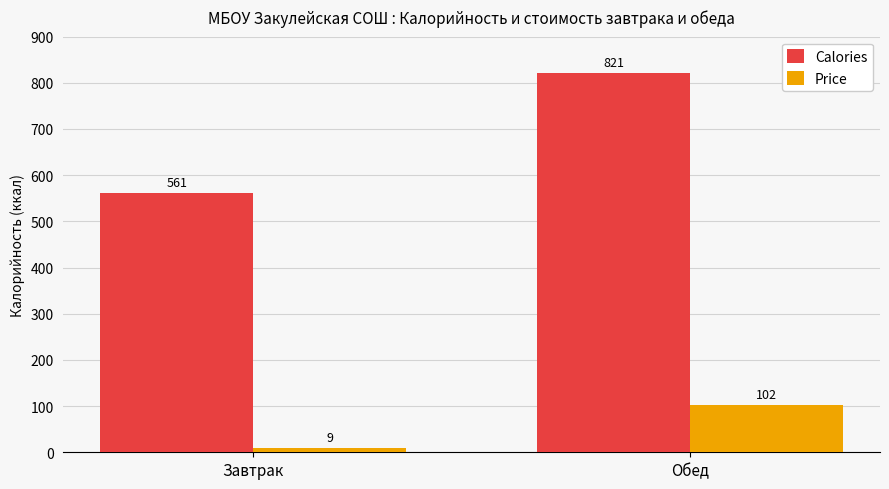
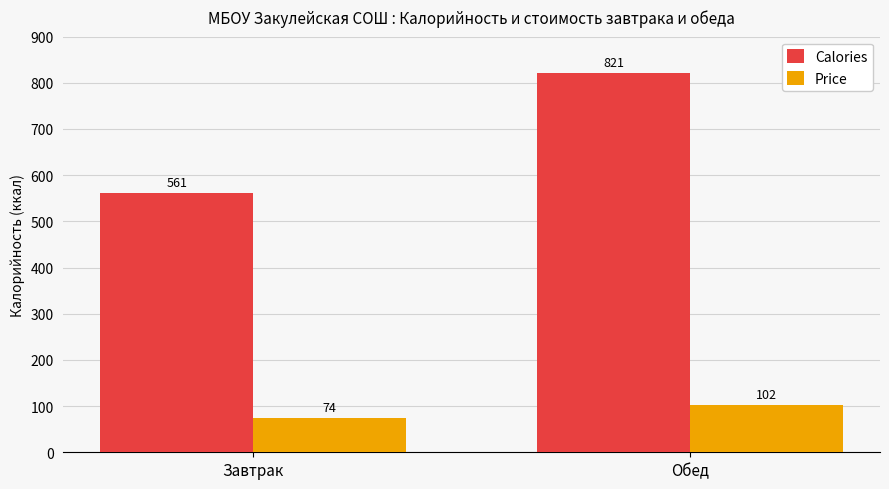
  {
    "Calories": {
      "Завтрак": 561,
      "Обед": 821
    },
    "Price": {
-     "Завтрак": 9,
+     "Завтрак": 74,
      "Обед": 102
    }
  }
